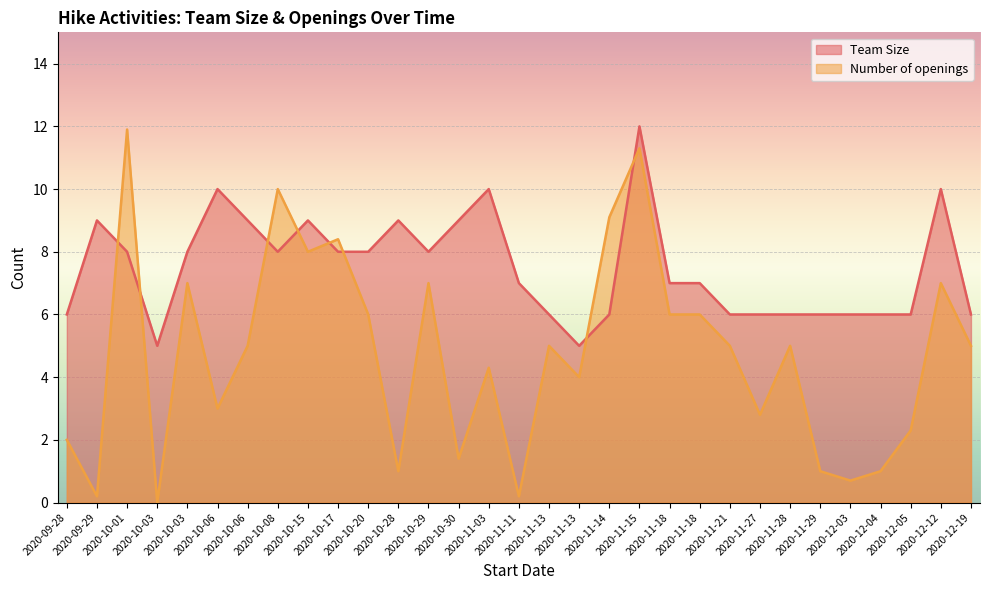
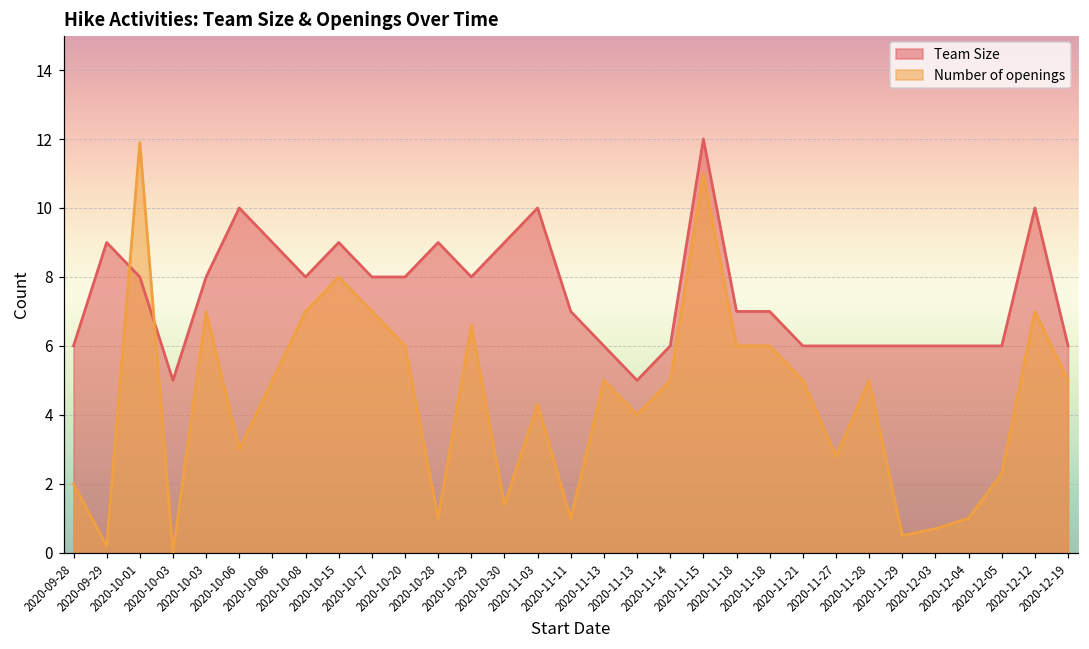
  {
    "Team Size": {
      "2020-09-28": 6.0,
      "2020-09-29": 9.0,
      "2020-10-01": 8.0,
      "2020-10-08": 8.0,
      "2020-10-15": 9.0,
      "2020-10-17": 8.0,
      "2020-10-20": 8.0,
      "2020-10-28": 9.0,
      "2020-10-29": 8.0,
      "2020-10-30": 9.0,
      "2020-11-03": 10.0,
      "2020-11-11": 7.0,
      "2020-11-14": 6.0,
      "2020-11-15": 12.0,
      "2020-11-21": 6.0,
      "2020-11-27": 6.0,
      "2020-11-28": 6.0,
      "2020-11-29": 6.0,
      "2020-12-03": 6.0,
      "2020-12-04": 6.0,
      "2020-12-05": 6.0,
      "2020-12-12": 10.0,
      "2020-12-19": 6.0
    },
    "Number of openings": {
      "2020-09-28": 2.0,
      "2020-09-29": 0.2,
      "2020-10-01": 11.9,
-     "2020-10-08": 10,
+     "2020-10-08": 7,
      "2020-10-15": 8.0,
-     "2020-10-17": 8.4,
+     "2020-10-17": 7.0,
      "2020-10-20": 6.0,
      "2020-10-28": 1.0,
-     "2020-10-29": 7.0,
+     "2020-10-29": 6.6,
      "2020-10-30": 1.4,
      "2020-11-03": 4.3,
-     "2020-11-11": 0.2,
-     "2020-11-14": 9.1,
-     "2020-11-15": 11.3,
+     "2020-11-11": 1.0,
+     "2020-11-14": 5.0,
+     "2020-11-15": 11.0,
      "2020-11-21": 5.0,
      "2020-11-27": 2.8,
      "2020-11-28": 5.0,
-     "2020-11-29": 1.0,
+     "2020-11-29": 0.5,
      "2020-12-03": 0.7,
      "2020-12-04": 1.0,
      "2020-12-05": 2.3,
      "2020-12-12": 7.0,
      "2020-12-19": 5.0
    }
  }
